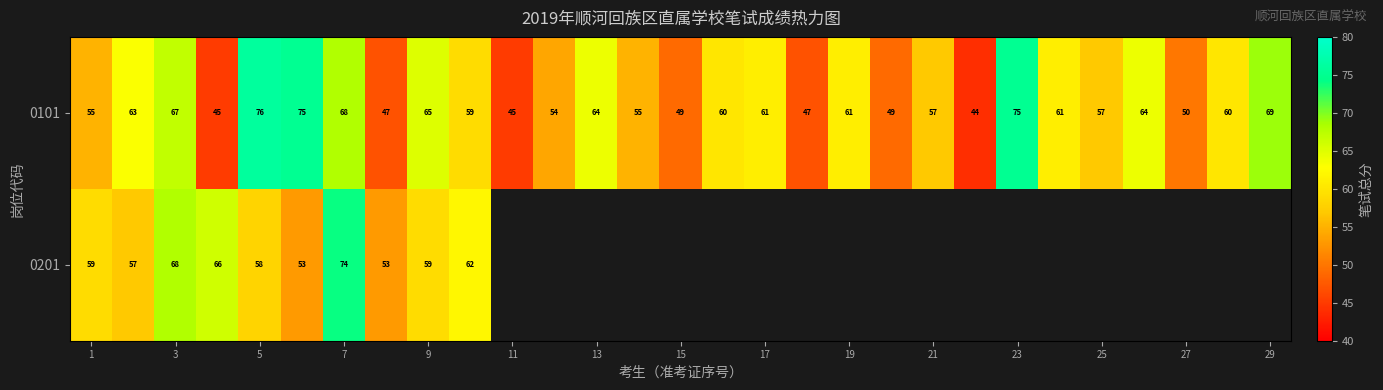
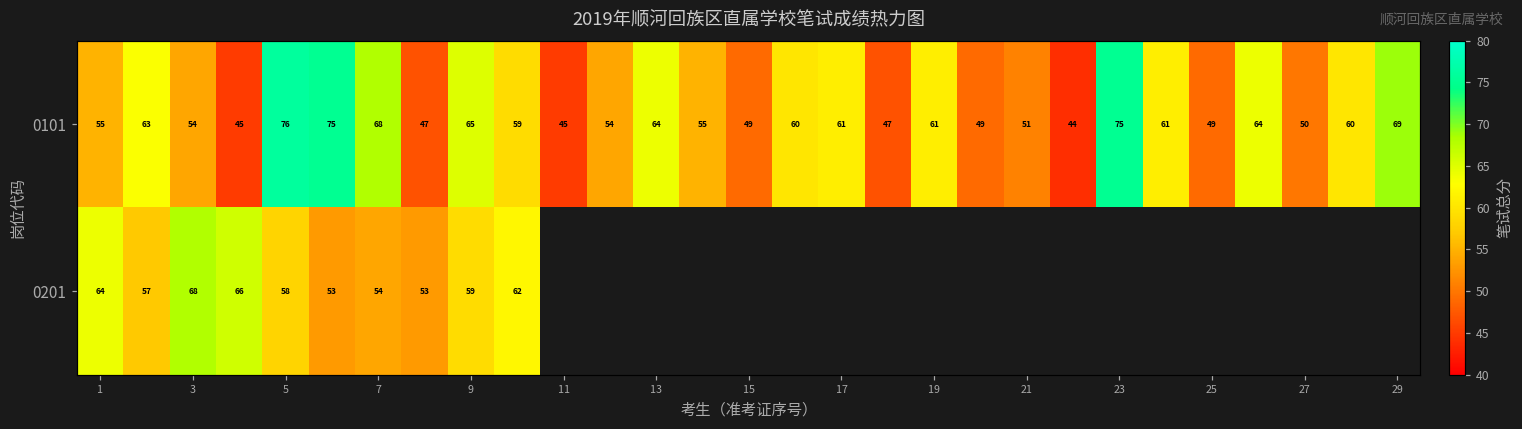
  {
    "0101": {
      "1": 55,
-     "3": 67,
+     "3": 54,
      "5": 76,
      "7": 68,
      "9": 65,
      "11": 45,
      "13": 64,
      "15": 49,
      "17": 61,
      "19": 61,
-     "21": 57,
+     "21": 51,
      "23": 75,
-     "25": 57,
+     "25": 49,
      "27": 50,
      "29": 69
    },
    "0201": {
-     "1": 59,
+     "1": 64,
      "3": 68,
      "5": 58,
-     "7": 74,
+     "7": 54,
      "9": 59
    }
  }
